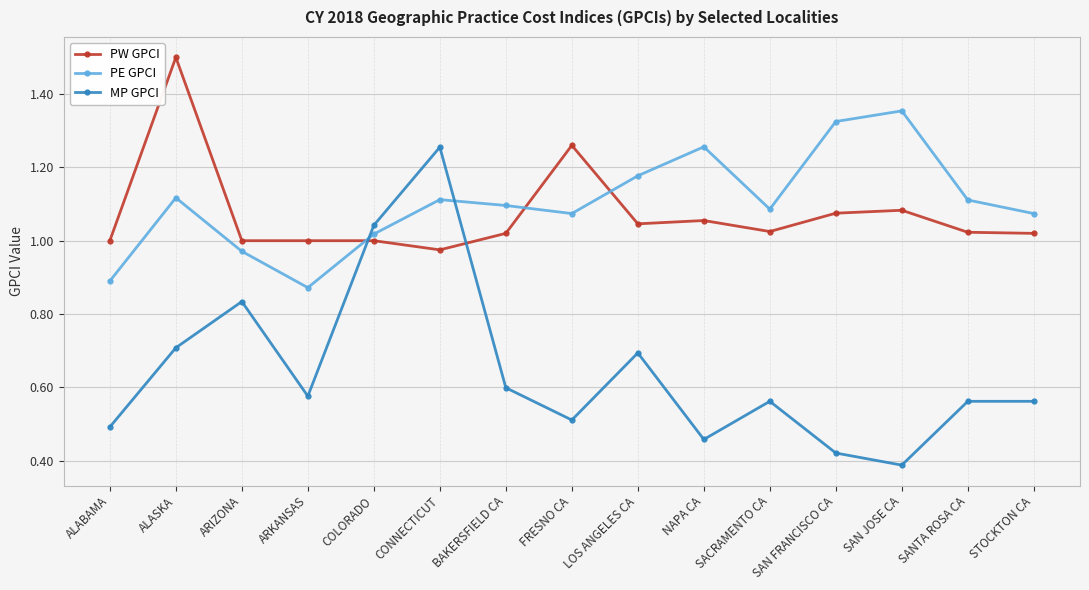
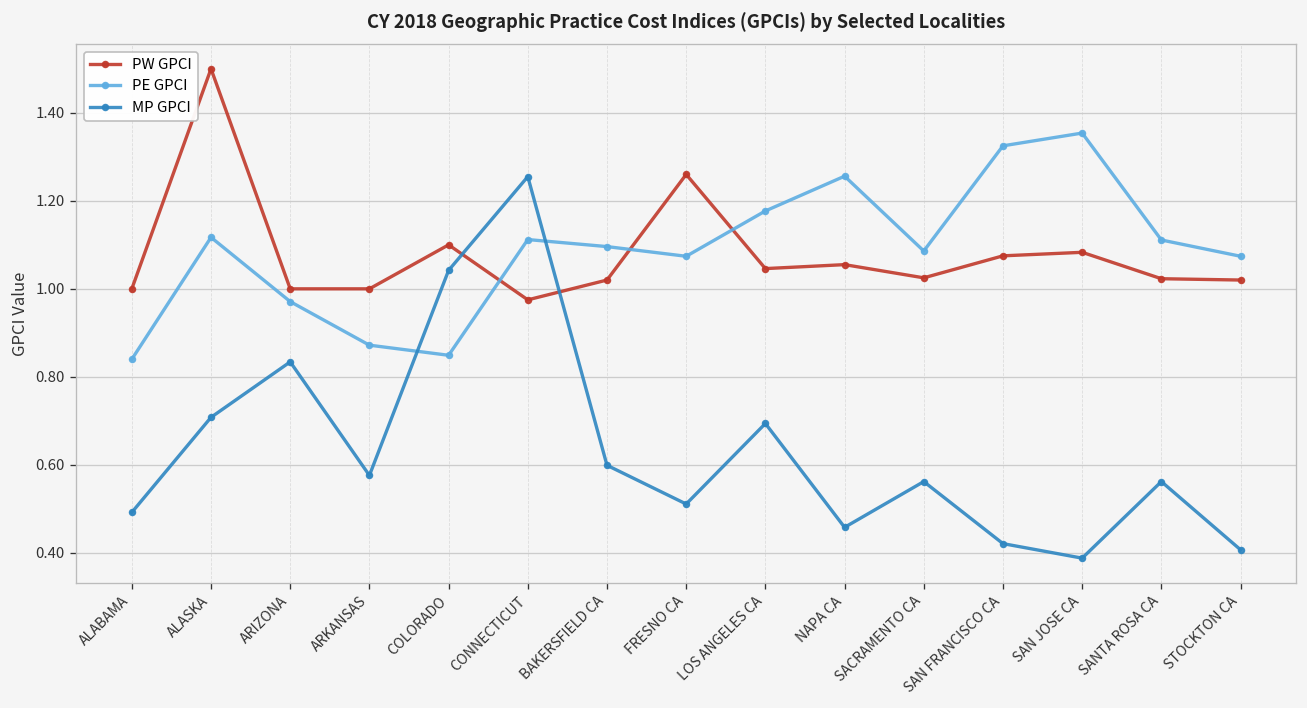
  {
    "PW GPCI": {
      "ALABAMA": 1.0,
      "ALASKA": 1.5,
      "ARIZONA": 1.0,
      "ARKANSAS": 1.0,
-     "COLORADO": 1.0,
+     "COLORADO": 1.1,
      "CONNECTICUT": 0.98,
      "BAKERSFIELD CA": 1.02,
      "FRESNO CA": 1.26,
      "LOS ANGELES CA": 1.05,
      "NAPA CA": 1.06,
      "SACRAMENTO CA": 1.03,
      "SAN FRANCISCO CA": 1.08,
      "SAN JOSE CA": 1.08,
      "SANTA ROSA CA": 1.02,
      "STOCKTON CA": 1.02
    },
    "PE GPCI": {
-     "ALABAMA": 0.89,
+     "ALABAMA": 0.84,
      "ALASKA": 1.12,
      "ARIZONA": 0.97,
      "ARKANSAS": 0.87,
-     "COLORADO": 1.02,
+     "COLORADO": 0.85,
      "CONNECTICUT": 1.11,
      "BAKERSFIELD CA": 1.10,
      "FRESNO CA": 1.07,
      "LOS ANGELES CA": 1.18,
      "NAPA CA": 1.26,
      "SACRAMENTO CA": 1.09,
      "SAN FRANCISCO CA": 1.33,
      "SAN JOSE CA": 1.35,
      "SANTA ROSA CA": 1.11,
      "STOCKTON CA": 1.07
    },
    "MP GPCI": {
      "ALABAMA": 0.49,
      "ALASKA": 0.71,
      "ARIZONA": 0.83,
      "ARKANSAS": 0.58,
      "COLORADO": 1.04,
      "CONNECTICUT": 1.26,
      "BAKERSFIELD CA": 0.60,
      "FRESNO CA": 0.51,
      "LOS ANGELES CA": 0.69,
      "NAPA CA": 0.46,
      "SACRAMENTO CA": 0.56,
      "SAN FRANCISCO CA": 0.42,
      "SAN JOSE CA": 0.39,
      "SANTA ROSA CA": 0.56,
-     "STOCKTON CA": 0.56
+     "STOCKTON CA": 0.41
    }
  }
